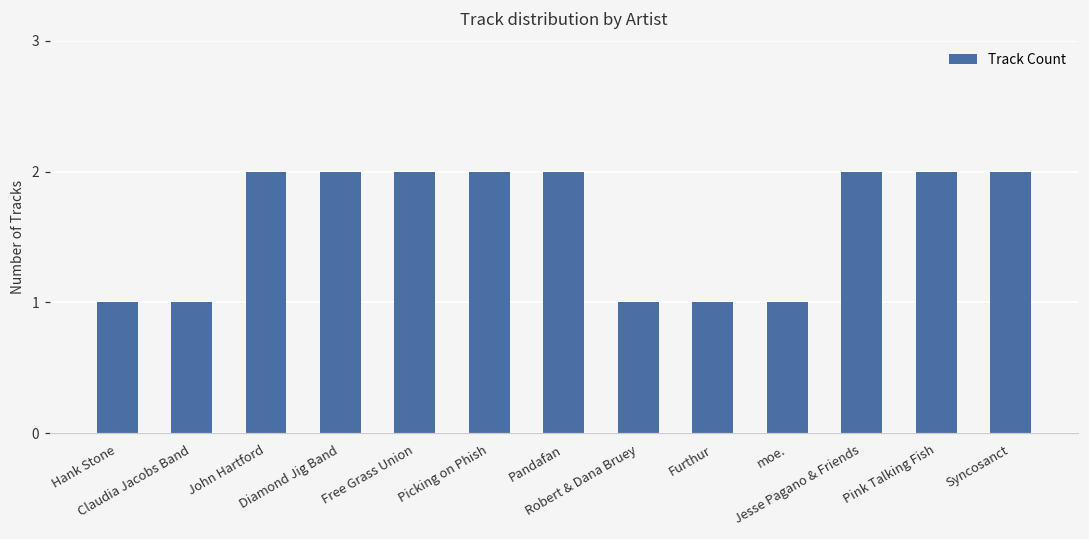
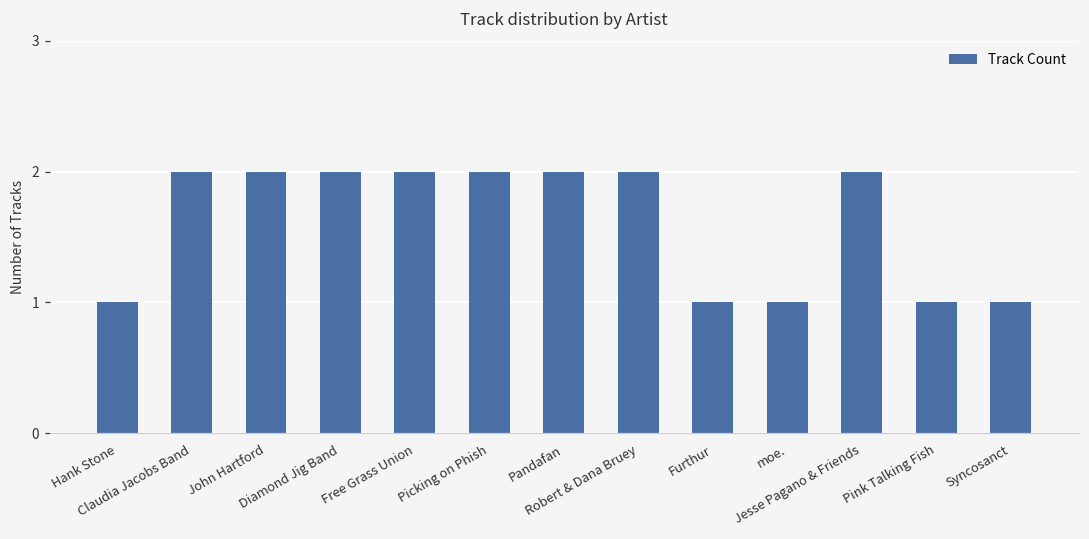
  {
    "Hank Stone": 1,
-   "Claudia Jacobs Band": 1,
+   "Claudia Jacobs Band": 2,
    "John Hartford": 2,
    "Diamond Jig Band": 2,
    "Free Grass Union": 2,
    "Picking on Phish": 2,
    "Pandafan": 2,
-   "Robert & Dana Bruey": 1,
+   "Robert & Dana Bruey": 2,
    "Furthur": 1,
    "moe.": 1,
    "Jesse Pagano & Friends": 2,
-   "Pink Talking Fish": 2,
-   "Syncosanct": 2
+   "Pink Talking Fish": 1,
+   "Syncosanct": 1
  }
